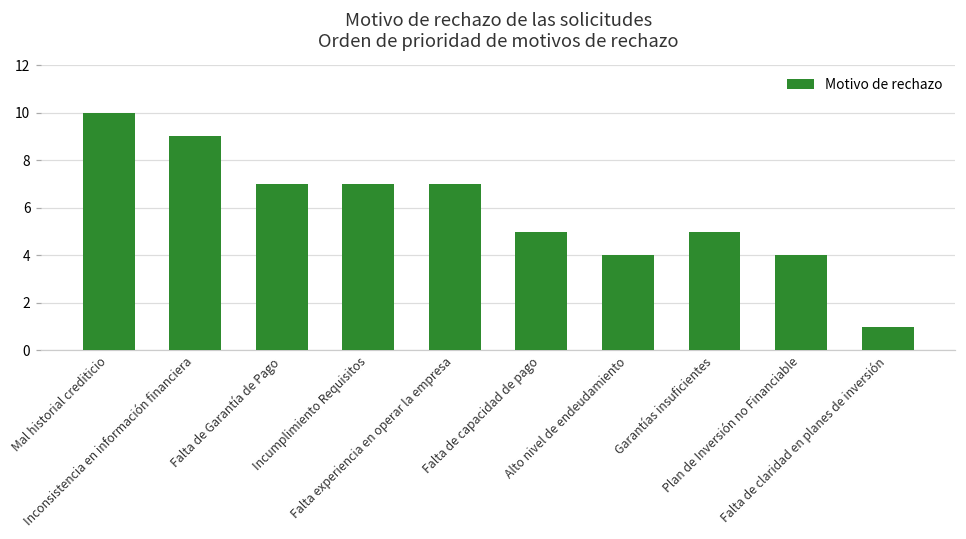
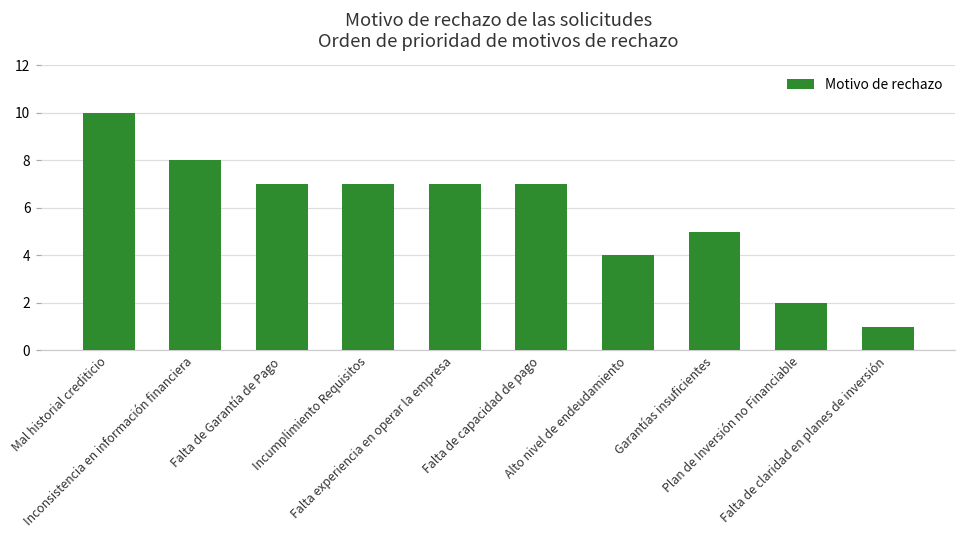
  {
    "Mal historial crediticio": 10.0,
-   "Inconsistencia en información financiera": 9.0,
+   "Inconsistencia en información financiera": 8.0,
    "Falta de Garantía de Pago": 7.0,
    "Incumplimiento Requisitos": 7.0,
    "Falta experiencia en operar la empresa": 7.0,
-   "Falta de capacidad de pago": 5.0,
+   "Falta de capacidad de pago": 7.0,
    "Alto nivel de endeudamiento": 4.0,
    "Garantías insuficientes": 5.0,
-   "Plan de Inversión no Financiable": 4.0,
+   "Plan de Inversión no Financiable": 2.0,
    "Falta de claridad en planes de inversión": 1.0
  }
